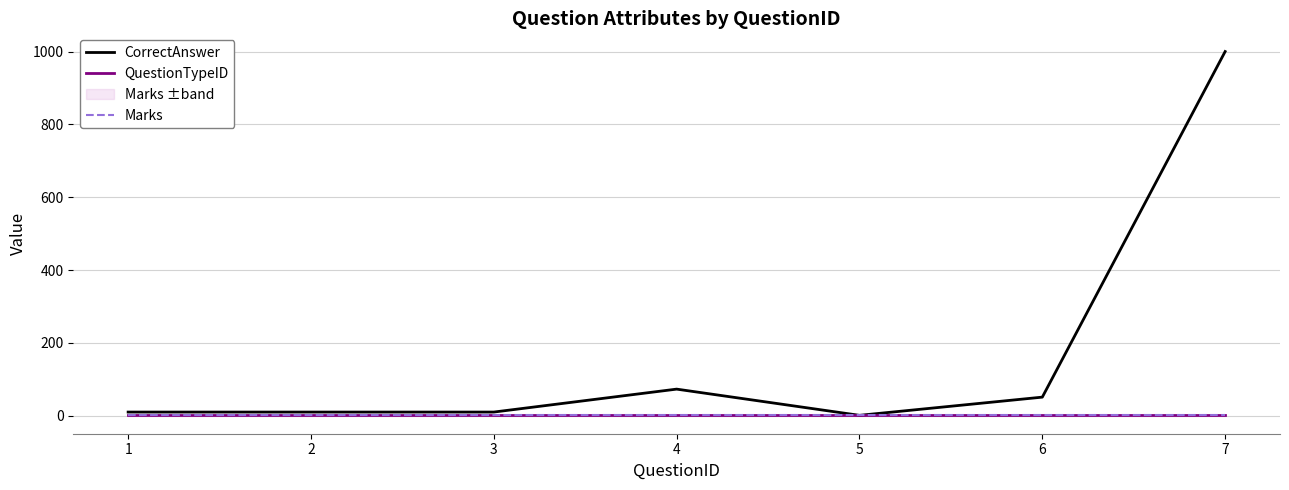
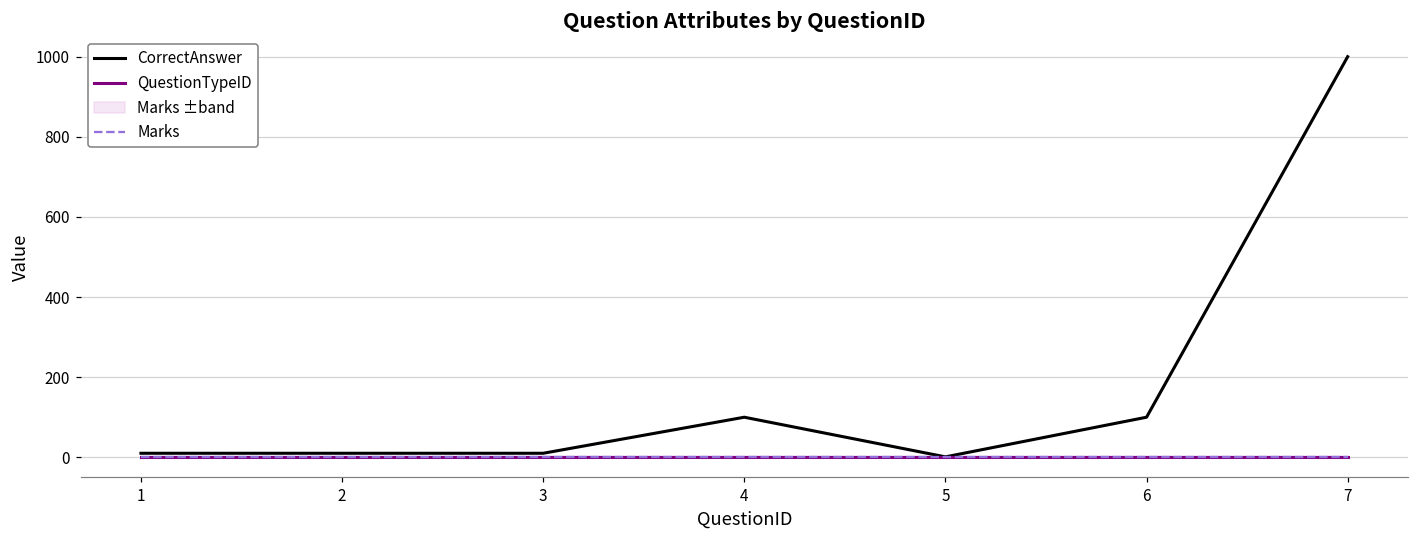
  {
    "CorrectAnswer": {
-     "4": 70,
-     "6": 50,
+     "4": 100,
+     "6": 100,
      "7": 1000
    },
    "Marks ±band": {
      "1": 0,
      "2": 0,
      "3": 0,
      "4": 0,
      "6": 0,
      "7": 0
    }
  }
